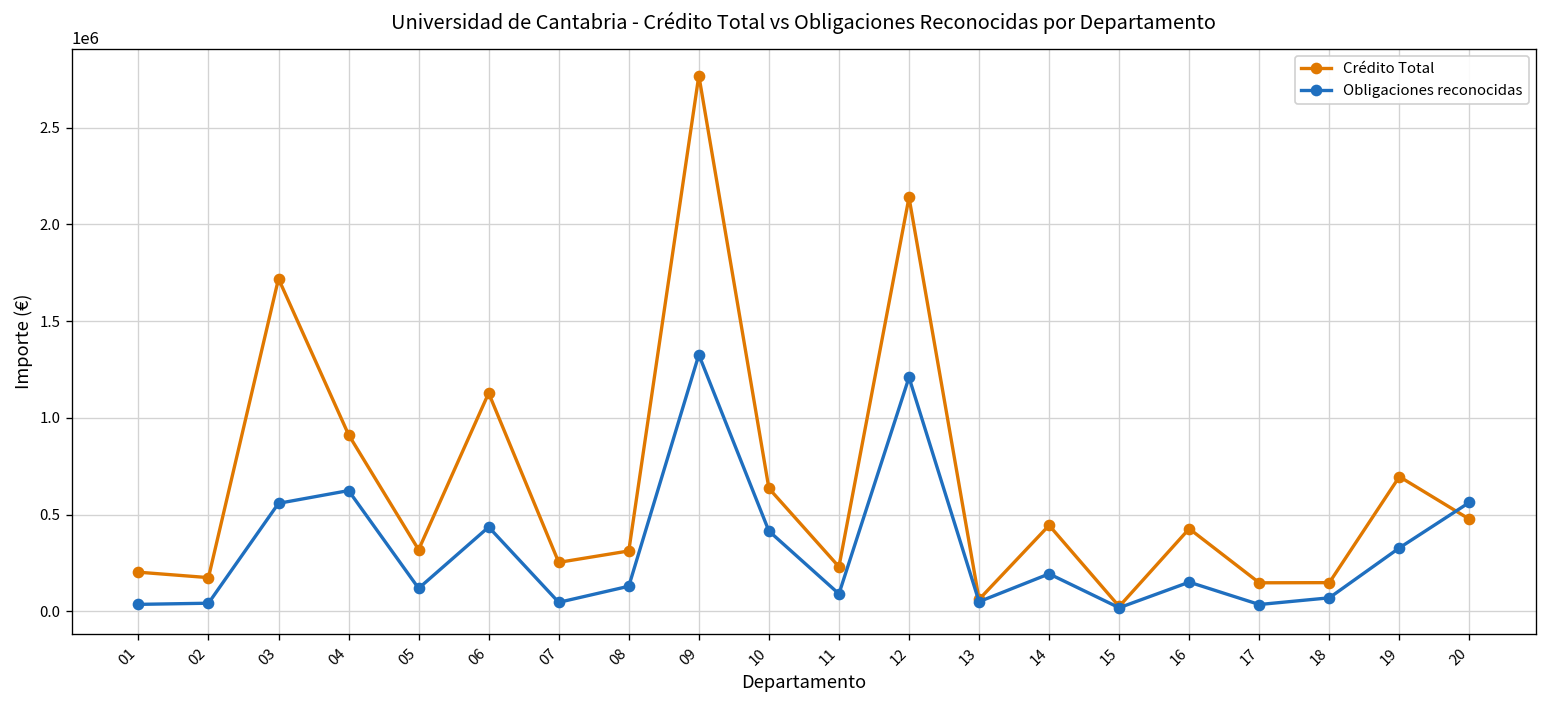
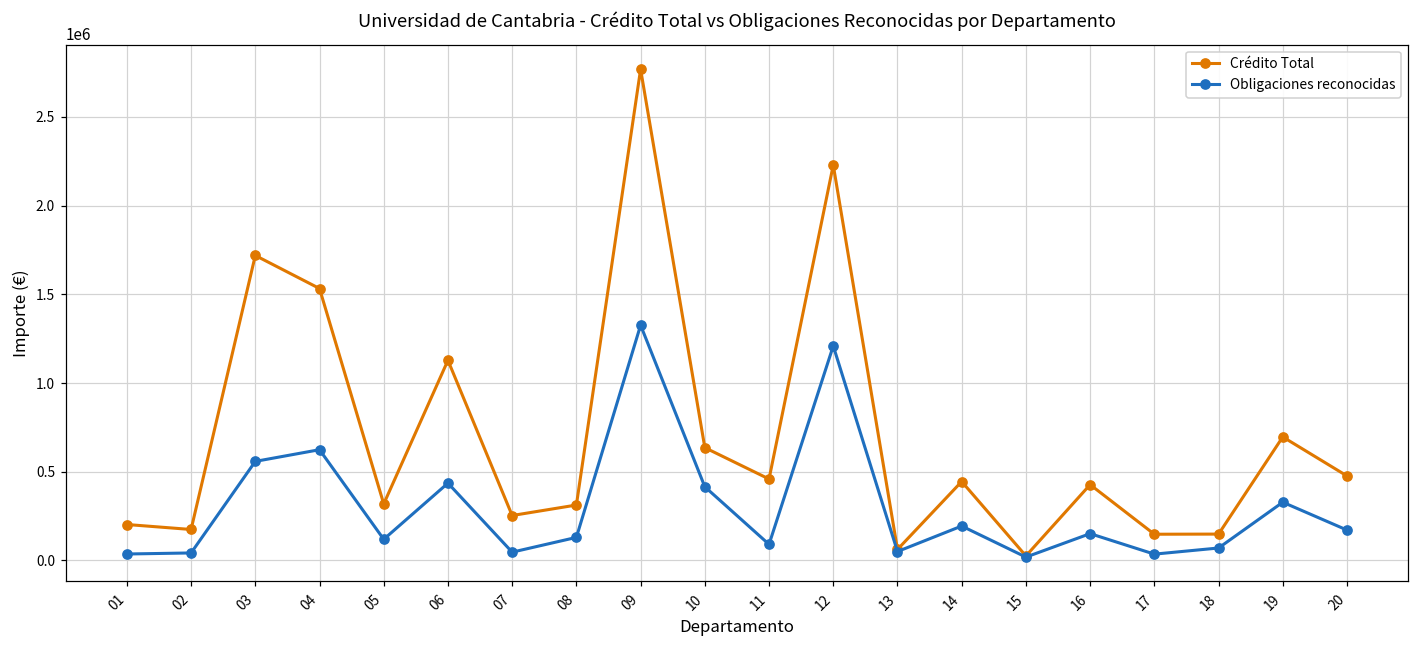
  {
    "Crédito Total": {
      "01": 200000,
      "02": 170000,
      "03": 1720000,
-     "04": 910000,
+     "04": 1530000,
      "05": 320000,
      "06": 1130000,
      "07": 250000,
      "08": 310000,
      "09": 2770000,
      "10": 640000,
-     "11": 230000,
-     "12": 2140000,
+     "11": 460000,
+     "12": 2230000,
      "14": 440000,
      "16": 430000,
      "17": 150000,
      "18": 150000,
      "19": 700000,
      "20": 480000
    },
    "Obligaciones reconocidas": {
      "01": 40000,
      "02": 40000,
      "03": 560000,
      "04": 620000,
      "05": 120000,
      "06": 440000,
      "07": 50000,
      "08": 130000,
      "09": 1330000,
      "10": 420000,
      "11": 90000,
      "12": 1210000,
      "14": 190000,
      "16": 150000,
      "17": 40000,
      "18": 70000,
      "19": 330000,
-     "20": 560000
+     "20": 170000
    }
  }
